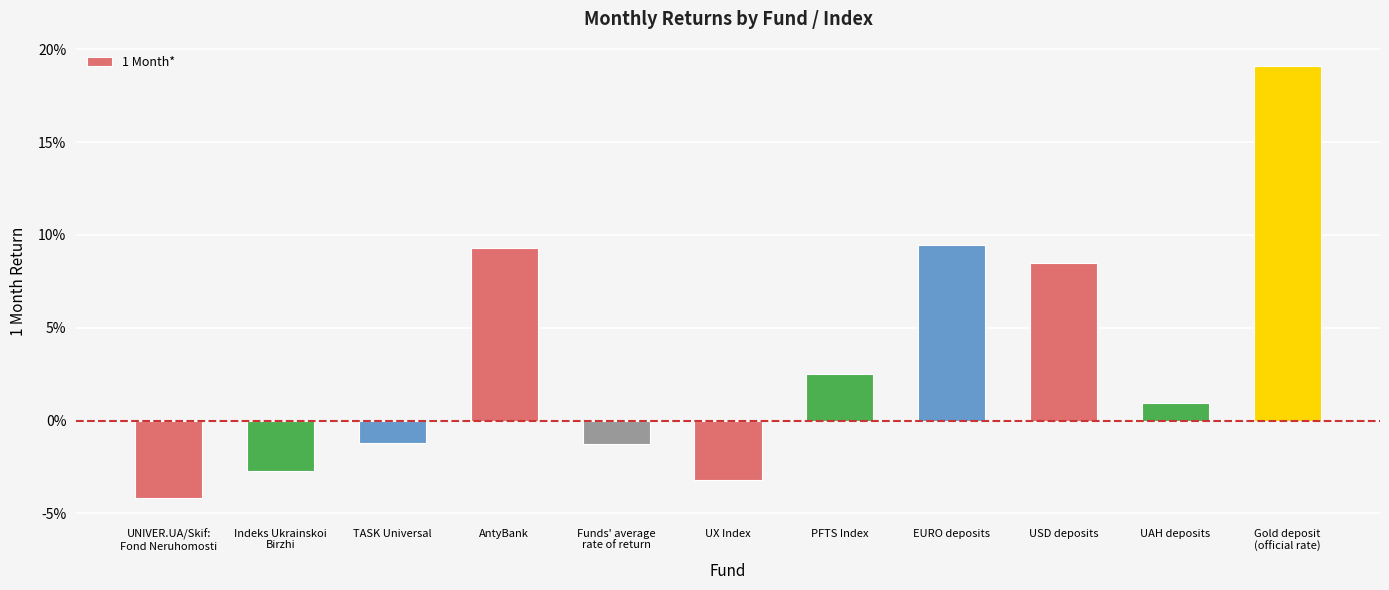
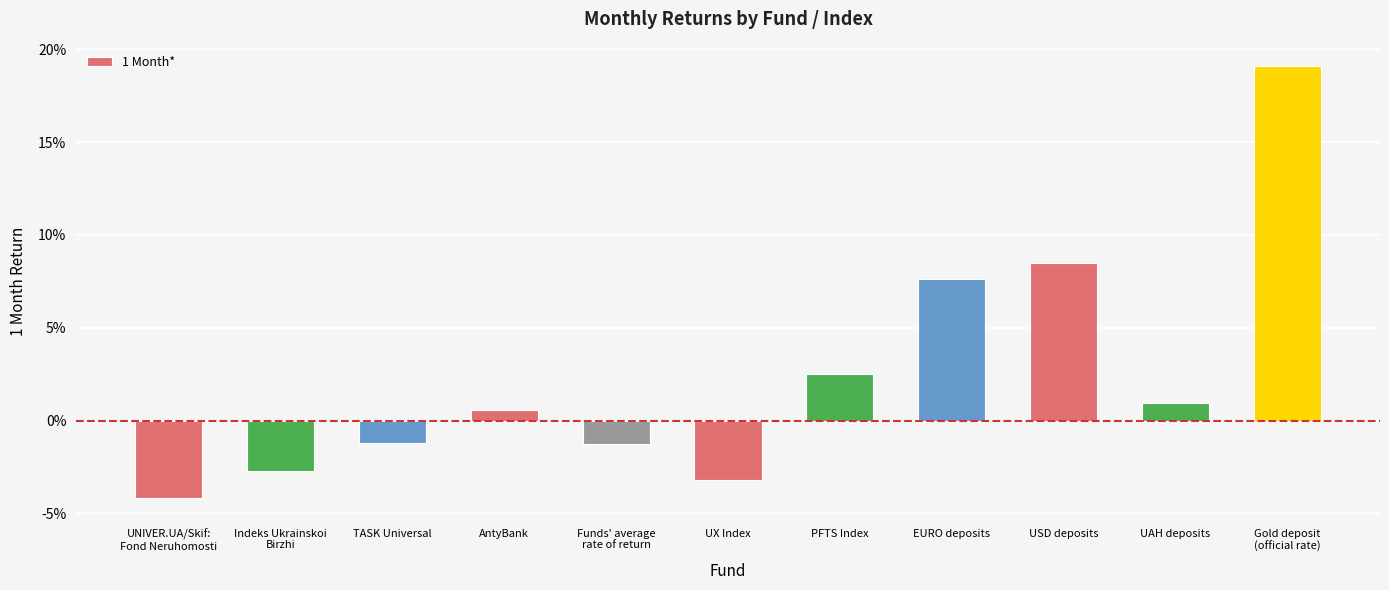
  {
    "UNIVER.UA/Skif: Fond Neruhomosti": "-4.2%",
    "Indeks Ukrainskoi Birzhi": "-2.7%",
    "TASK Universal": "-1.2%",
-   "AntyBank": "9.3%",
+   "AntyBank": "0.6%",
    "Funds' average rate of return": "-1.3%",
    "UX Index": "-3.2%",
    "PFTS Index": "2.5%",
-   "EURO deposits": "9.5%",
+   "EURO deposits": "7.6%",
    "USD deposits": "8.5%",
    "UAH deposits": "0.9%",
    "Gold deposit (official rate)": "19.1%"
  }
